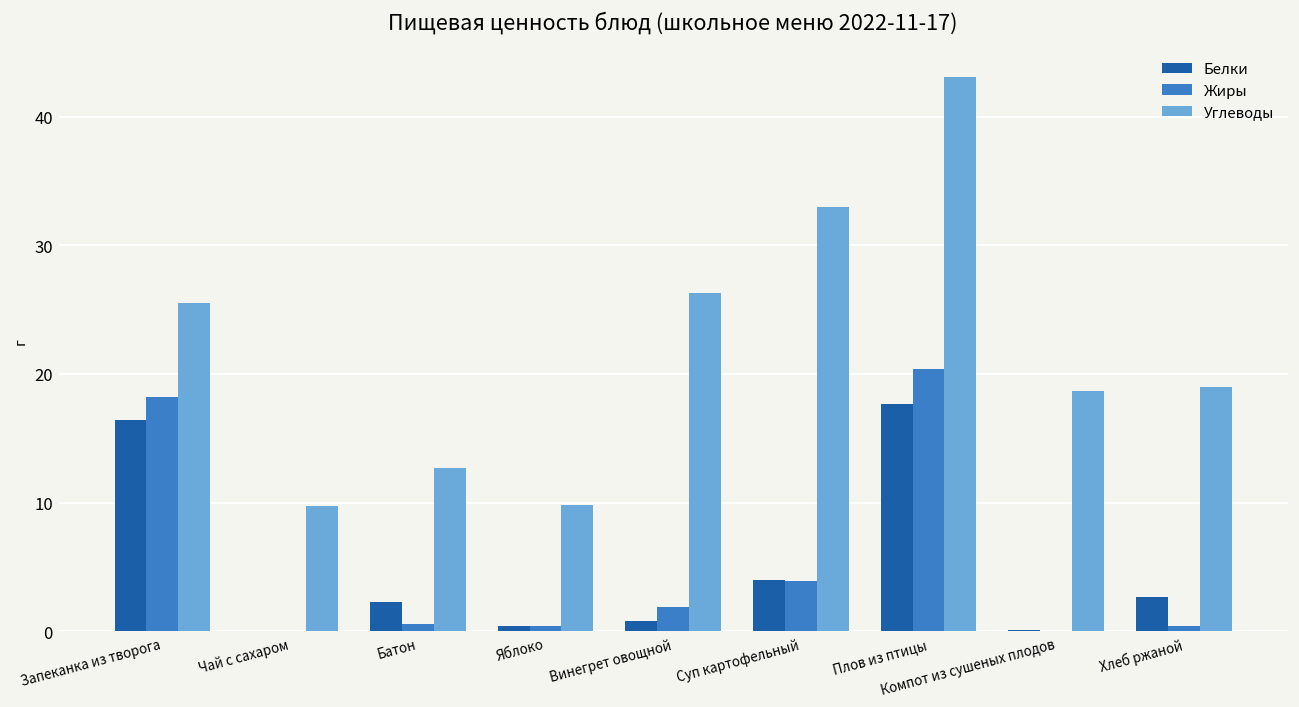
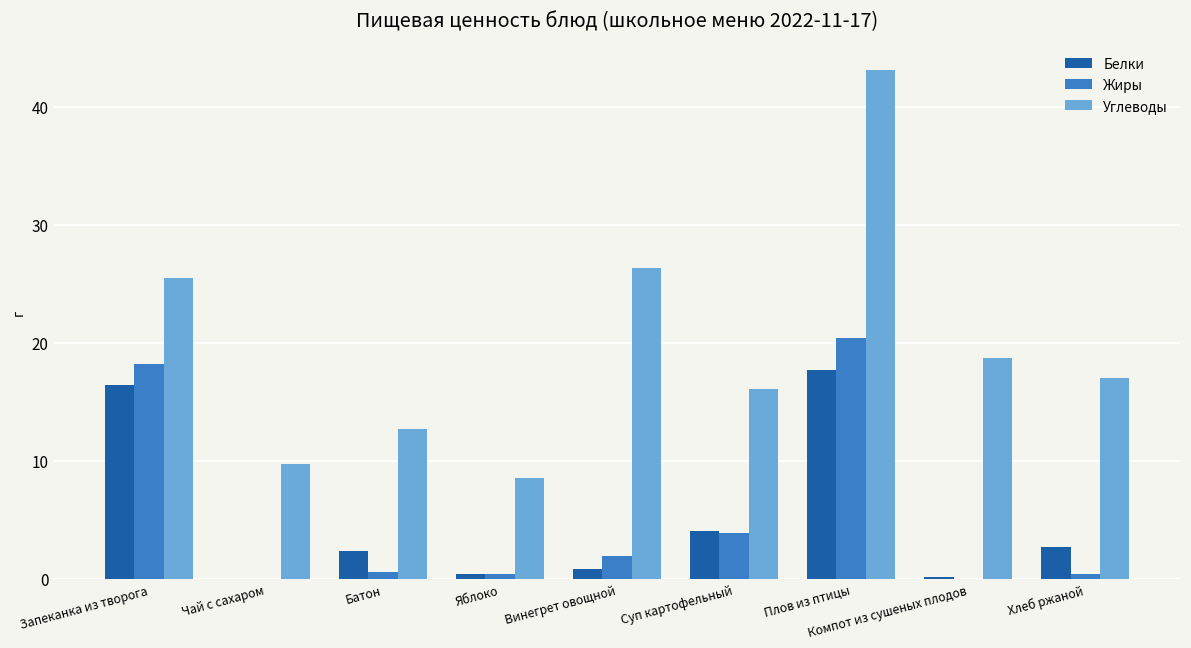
  {
    "Углеводы": {
      "Запеканка из творога": 25.5,
      "Чай с сахаром": 9.7,
      "Батон": 12.7,
-     "Яблоко": 9.8,
+     "Яблоко": 8.5,
      "Винегрет овощной": 26.3,
-     "Суп картофельный": 33.0,
+     "Суп картофельный": 16.1,
      "Плов из птицы": 43.1,
      "Компот из сушеных плодов": 18.7,
-     "Хлеб ржаной": 19
+     "Хлеб ржаной": 17
    }
  }
